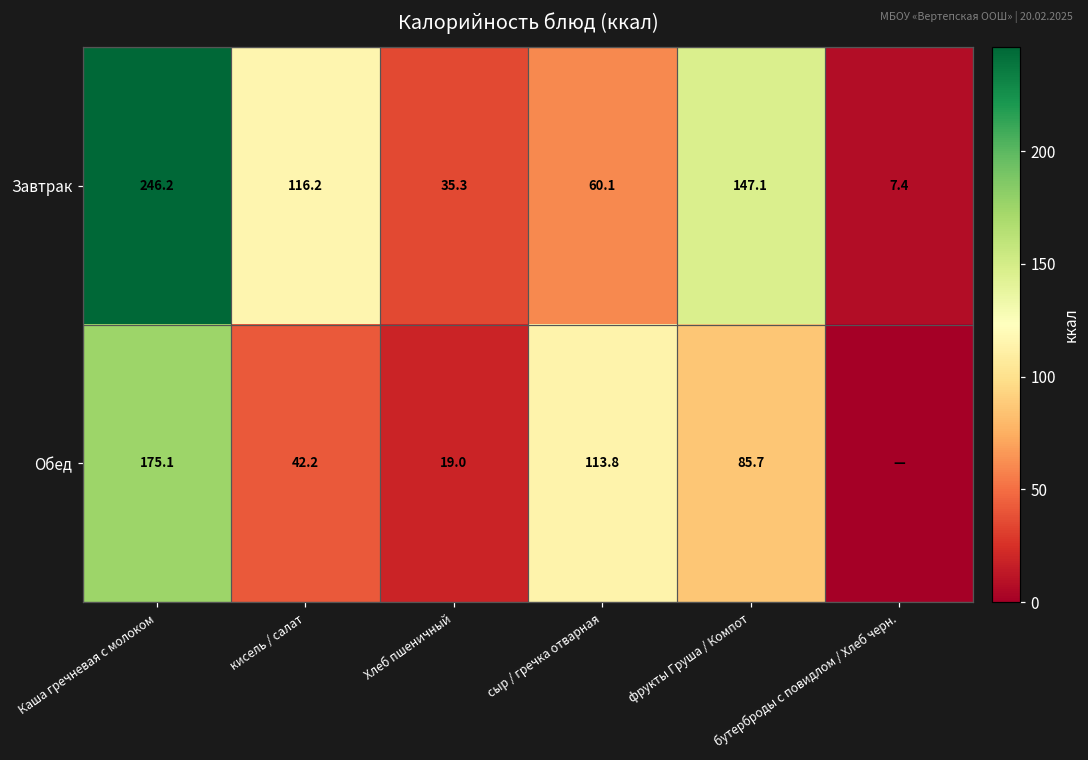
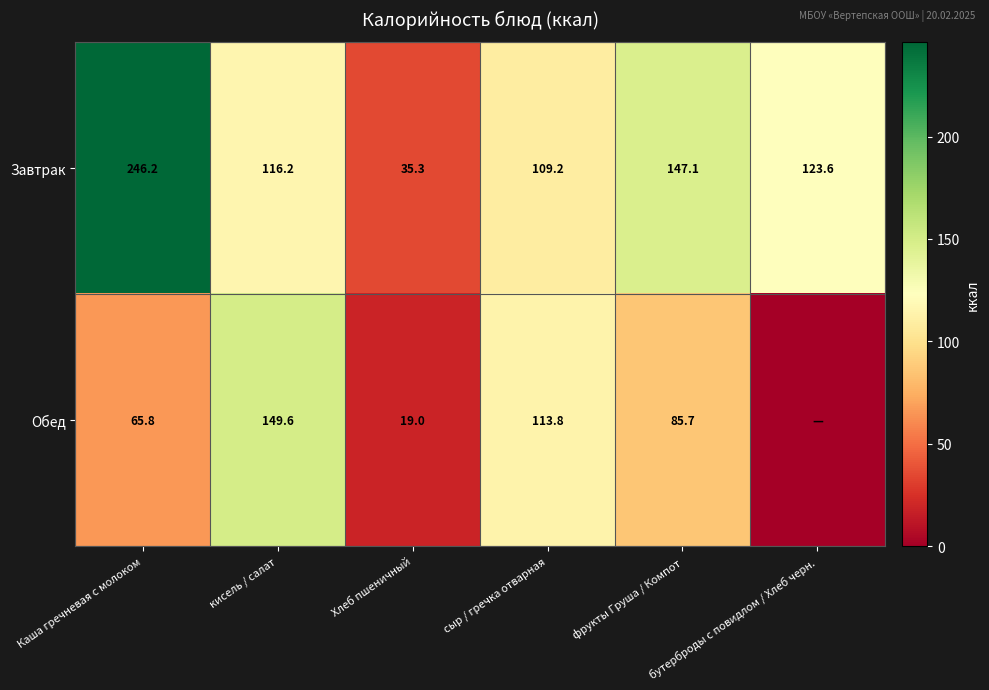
  {
    "Завтрак": {
      "Каша гречневая с молоком": 246.2,
      "кисель / салат": 116.2,
      "Хлеб пшеничный": 35.3,
-     "сыр / гречка отварная": 60.1,
+     "сыр / гречка отварная": 109.2,
      "фрукты Груша / Компот": 147.1,
-     "бутерброды с повидлом / Хлеб черн.": 7.4
+     "бутерброды с повидлом / Хлеб черн.": 123.6
    },
    "Обед": {
-     "Каша гречневая с молоком": 175.1,
-     "кисель / салат": 42.2,
+     "Каша гречневая с молоком": 65.8,
+     "кисель / салат": 149.6,
      "Хлеб пшеничный": 19.0,
      "сыр / гречка отварная": 113.8,
      "фрукты Груша / Компот": 85.7
    }
  }
